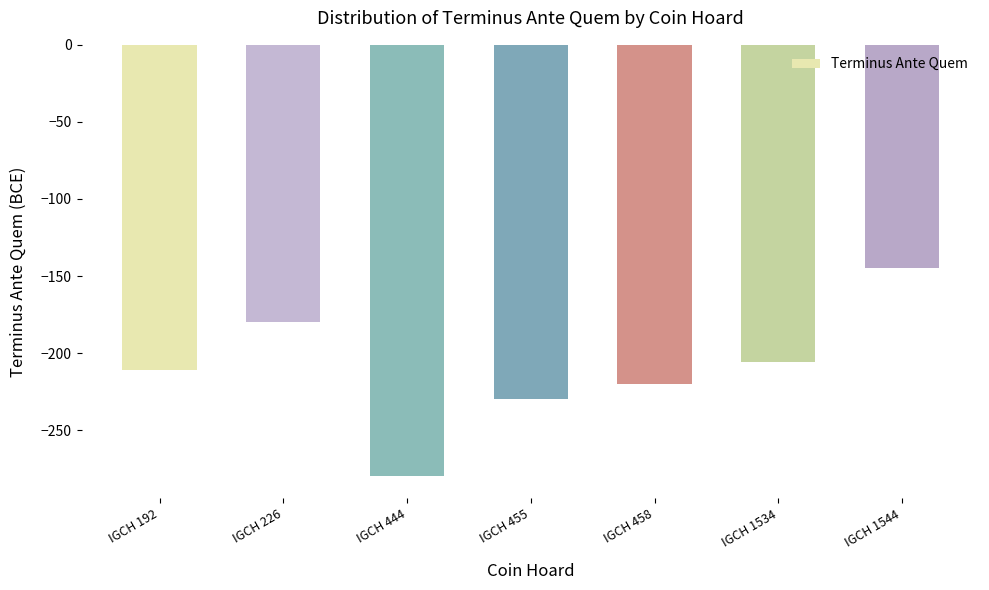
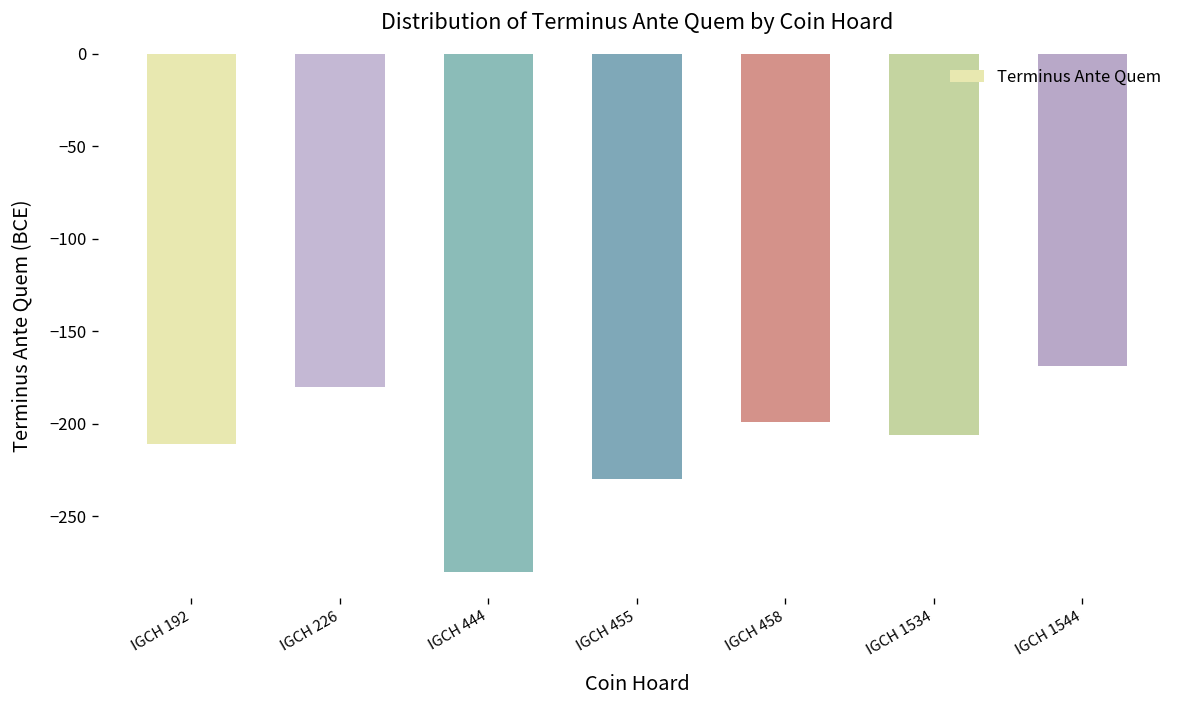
  {
    "IGCH 192": -211,
    "IGCH 226": -180,
    "IGCH 444": -280,
    "IGCH 455": -230,
-   "IGCH 458": -220,
+   "IGCH 458": -199,
    "IGCH 1534": -206,
-   "IGCH 1544": -145
+   "IGCH 1544": -169
  }
